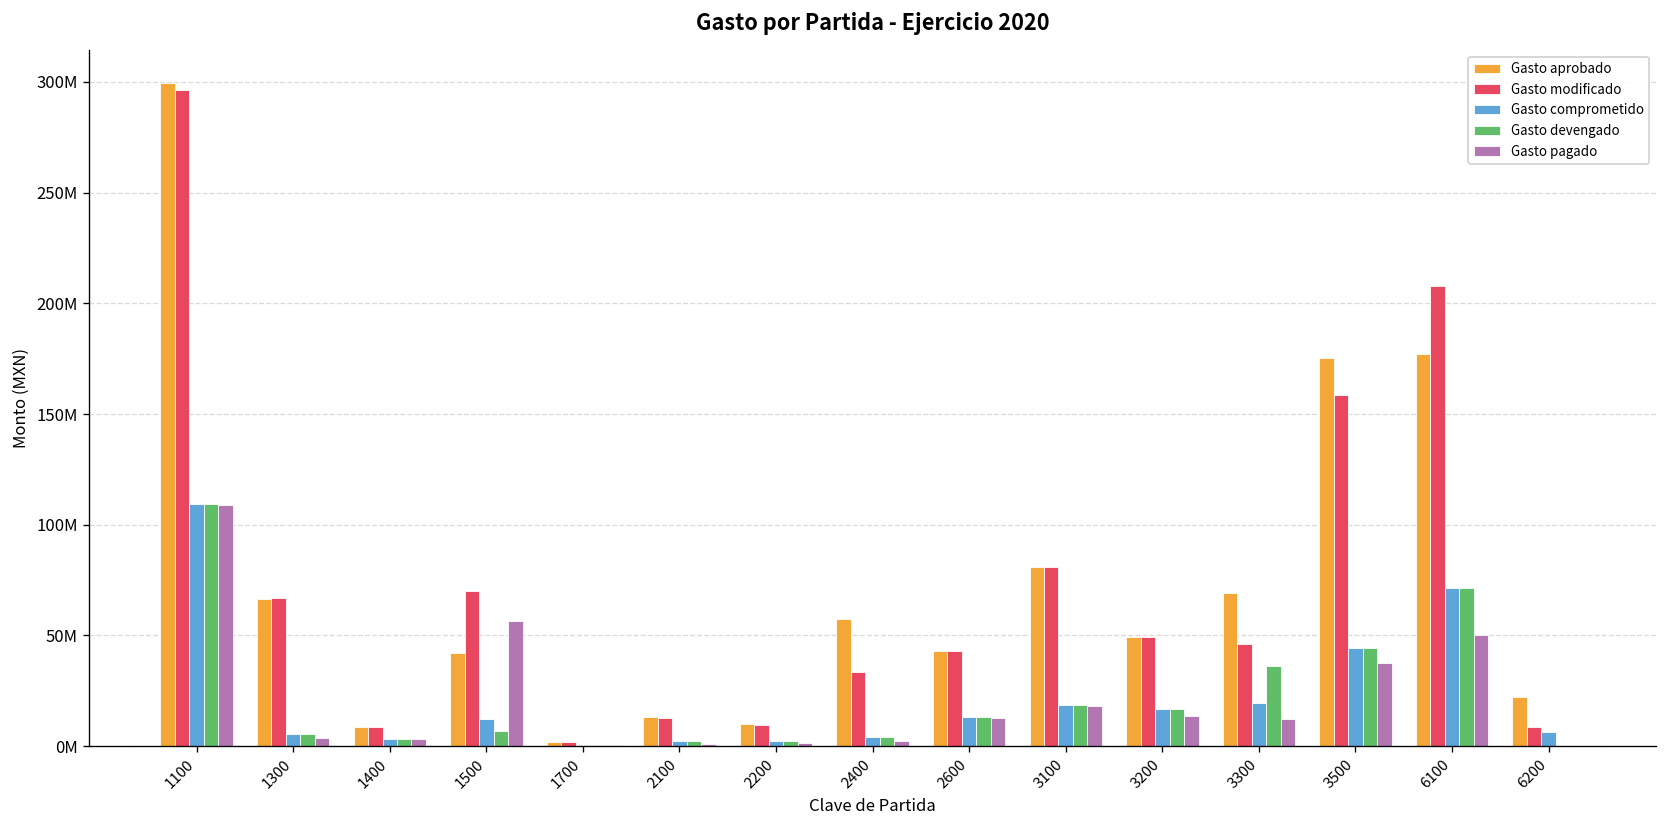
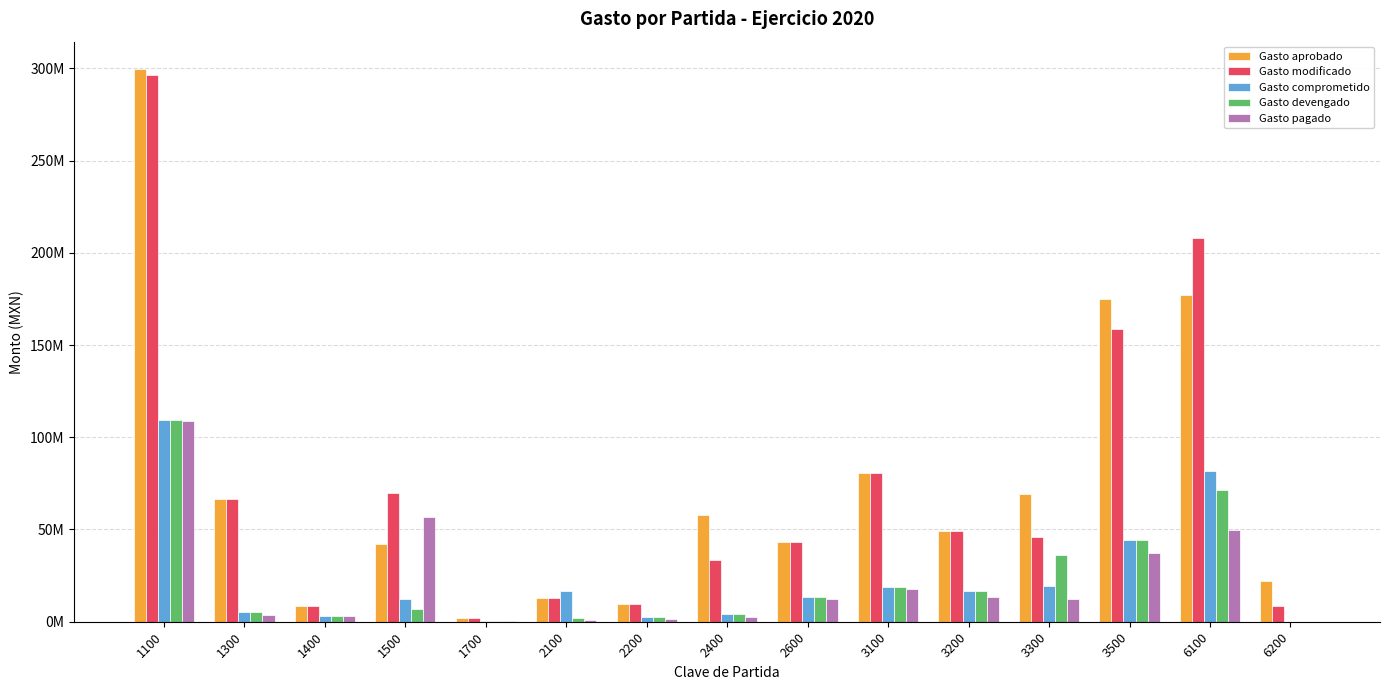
  {
    "Gasto aprobado": {
      "1100": 299000000,
      "1300": 66000000,
      "1400": 8000000,
      "1500": 42000000,
      "1700": 2000000,
      "2100": 13000000,
      "2200": 10000000,
      "2400": 58000000,
      "2600": 43000000,
      "3100": 81000000,
      "3200": 49000000,
      "3300": 69000000,
      "3500": 175000000,
      "6100": 177000000,
      "6200": 22000000
    },
    "Gasto modificado": {
      "1100": 297000000,
      "1300": 67000000,
      "1400": 8000000,
      "1500": 70000000,
      "1700": 2000000,
      "2100": 13000000,
      "2200": 10000000,
      "2400": 33000000,
      "2600": 43000000,
      "3100": 81000000,
      "3200": 49000000,
      "3300": 46000000,
      "3500": 159000000,
      "6100": 208000000,
      "6200": 9000000
    },
    "Gasto comprometido": {
      "1100": 109000000,
      "1300": 5000000,
      "1400": 3000000,
      "1500": 12000000,
-     "2100": 2000000,
+     "2100": 17000000,
      "2200": 2000000,
      "2400": 4000000,
      "2600": 13000000,
      "3100": 19000000,
      "3200": 17000000,
      "3300": 19000000,
      "3500": 44000000,
-     "6100": 71000000,
-     "6200": 6000000
+     "6100": 81000000,
+     "6200": 0
    },
    "Gasto devengado": {
      "1100": 109000000,
      "1300": 5000000,
      "1400": 3000000,
      "1500": 7000000,
      "2100": 2000000,
      "2200": 2000000,
      "2400": 4000000,
      "2600": 13000000,
      "3100": 19000000,
      "3200": 17000000,
      "3300": 36000000,
      "3500": 44000000,
      "6100": 71000000
    },
    "Gasto pagado": {
      "1100": 109000000,
      "1300": 4000000,
      "1400": 3000000,
      "1500": 57000000,
      "2200": 2000000,
      "2400": 2000000,
      "2600": 12000000,
      "3100": 18000000,
      "3200": 13000000,
      "3300": 12000000,
      "3500": 37000000,
      "6100": 50000000
    }
  }
